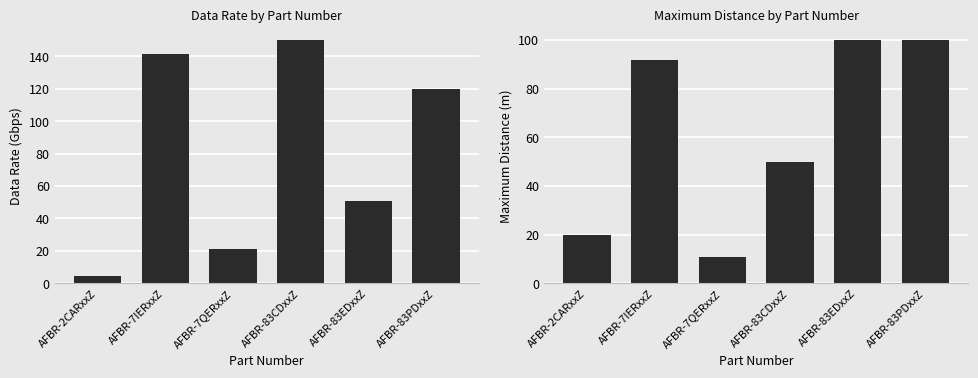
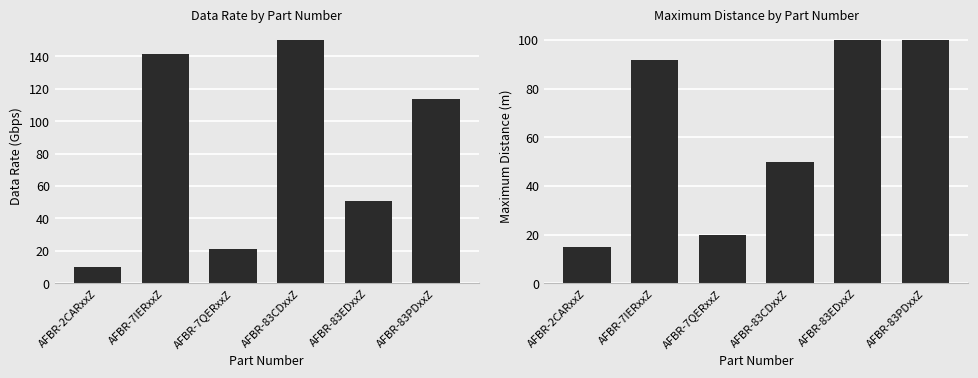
  {
    "Data Rate by Part Number": {
-     "AFBR-2CARxxZ": 4,
+     "AFBR-2CARxxZ": 10,
      "AFBR-7IERxxZ": 141,
      "AFBR-7QERxxZ": 21,
      "AFBR-83CDxxZ": 150,
      "AFBR-83EDxxZ": 51,
-     "AFBR-83PDxxZ": 120
+     "AFBR-83PDxxZ": 114
    },
    "Maximum Distance by Part Number": {
-     "AFBR-2CARxxZ": 20,
+     "AFBR-2CARxxZ": 15,
      "AFBR-7IERxxZ": 92,
-     "AFBR-7QERxxZ": 11,
+     "AFBR-7QERxxZ": 20,
      "AFBR-83CDxxZ": 50,
      "AFBR-83EDxxZ": 100,
      "AFBR-83PDxxZ": 100
    }
  }
